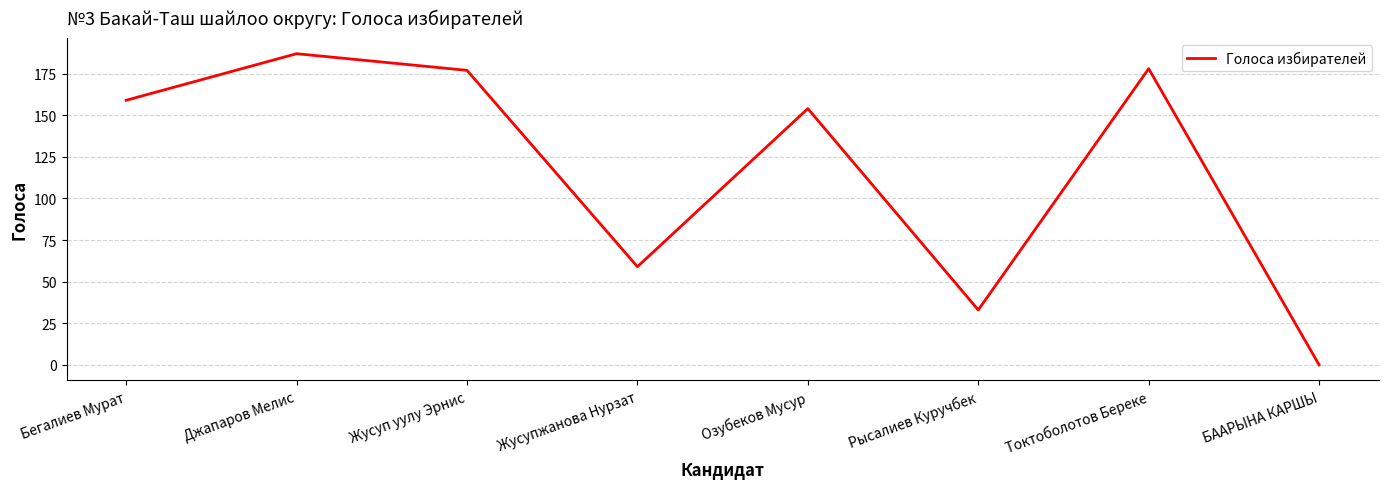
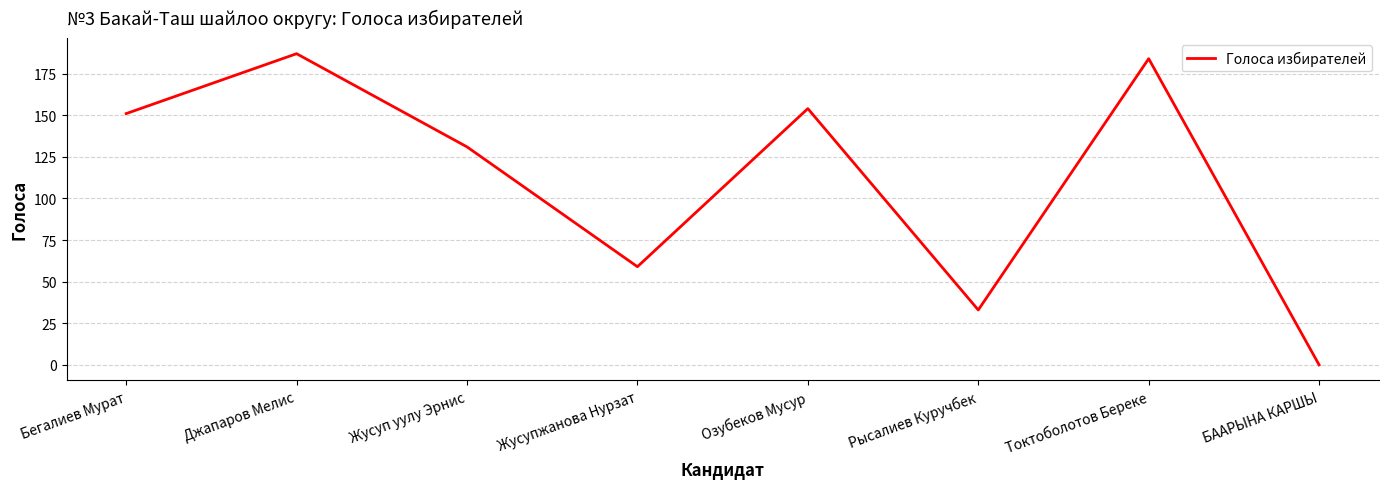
  {
-   "Бегалиев Мурат": 159,
+   "Бегалиев Мурат": 151,
    "Джапаров Мелис": 187,
-   "Жусуп уулу Эрнис": 177,
+   "Жусуп уулу Эрнис": 131,
    "Жусупжанова Нурзат": 59,
    "Озубеков Мусур": 154,
    "Рысалиев Куручбек": 33,
-   "Токтоболотов Береке": 178,
+   "Токтоболотов Береке": 184,
    "БААРЫНА КАРШЫ": 0
  }
